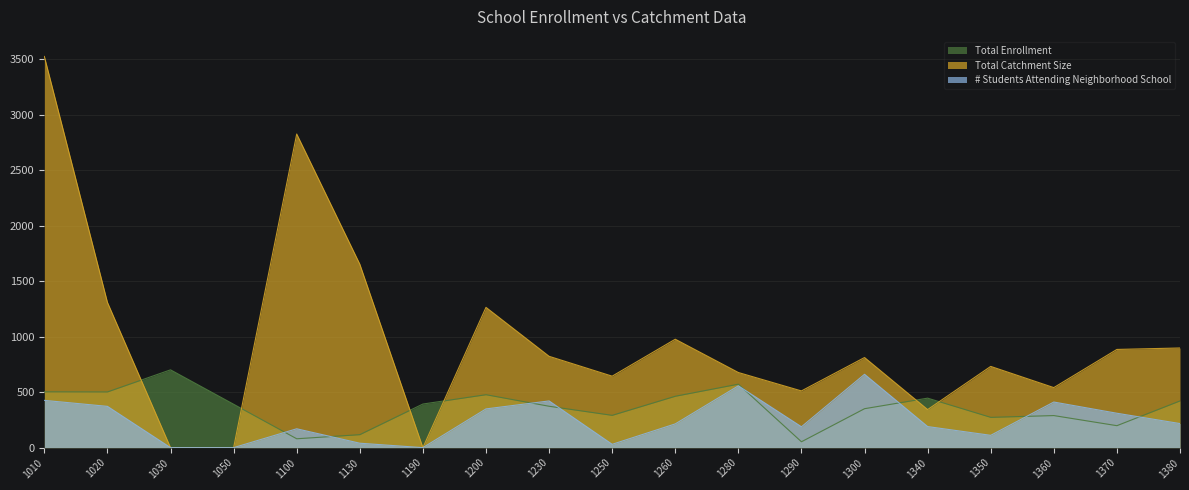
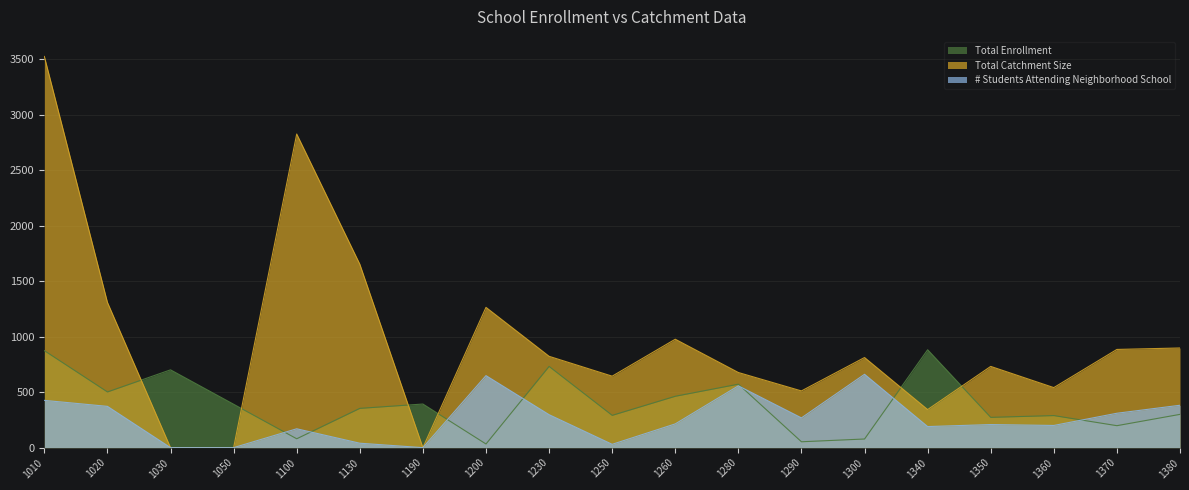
  {
    "Total Enrollment": {
-     "1010": 500,
+     "1010": 870,
      "1020": 500,
      "1030": 700,
      "1050": 390,
      "1100": 80,
-     "1130": 120,
+     "1130": 350,
      "1190": 390,
-     "1200": 480,
-     "1230": 370,
+     "1200": 30,
+     "1230": 730,
      "1250": 290,
      "1260": 460,
      "1290": 50,
-     "1300": 350,
-     "1340": 450,
+     "1300": 80,
+     "1340": 880,
      "1350": 270,
      "1360": 290,
      "1370": 200,
-     "1380": 420
+     "1380": 300
    },
    "Total Catchment Size": {
      "1010": 3530,
      "1020": 1310,
      "1100": 2830,
      "1130": 1650,
      "1200": 1260,
      "1230": 820,
      "1250": 640,
      "1260": 980,
      "1280": 680,
      "1290": 510,
      "1300": 810,
      "1340": 340,
      "1350": 730,
      "1360": 540,
      "1370": 890,
      "1380": 900
    },
    "# Students Attending Neighborhood School": {
      "1010": 430,
      "1020": 370,
      "1100": 170,
      "1130": 40,
-     "1200": 350,
-     "1230": 420,
+     "1200": 650,
+     "1230": 300,
      "1250": 30,
      "1260": 210,
-     "1290": 190,
+     "1290": 270,
      "1300": 660,
      "1340": 190,
-     "1350": 110,
-     "1360": 410,
+     "1350": 210,
+     "1360": 200,
      "1370": 310,
-     "1380": 220
+     "1380": 380
    }
  }
